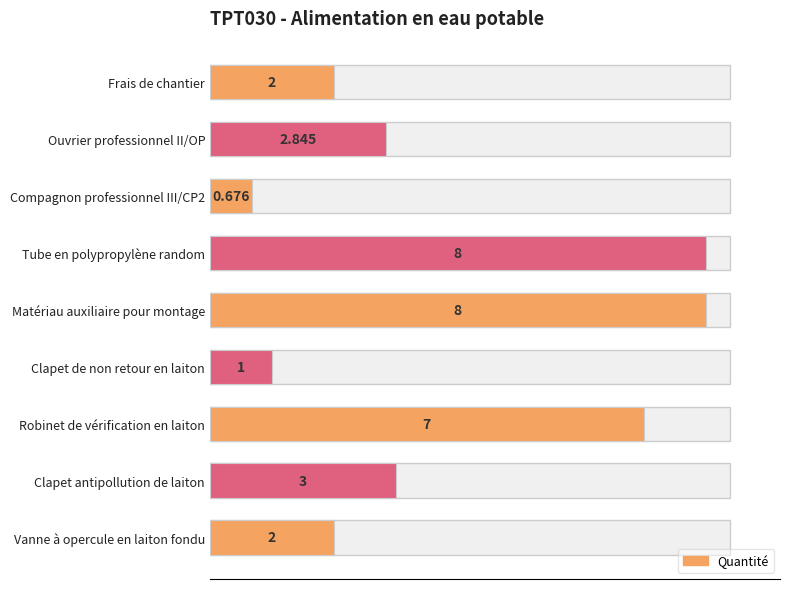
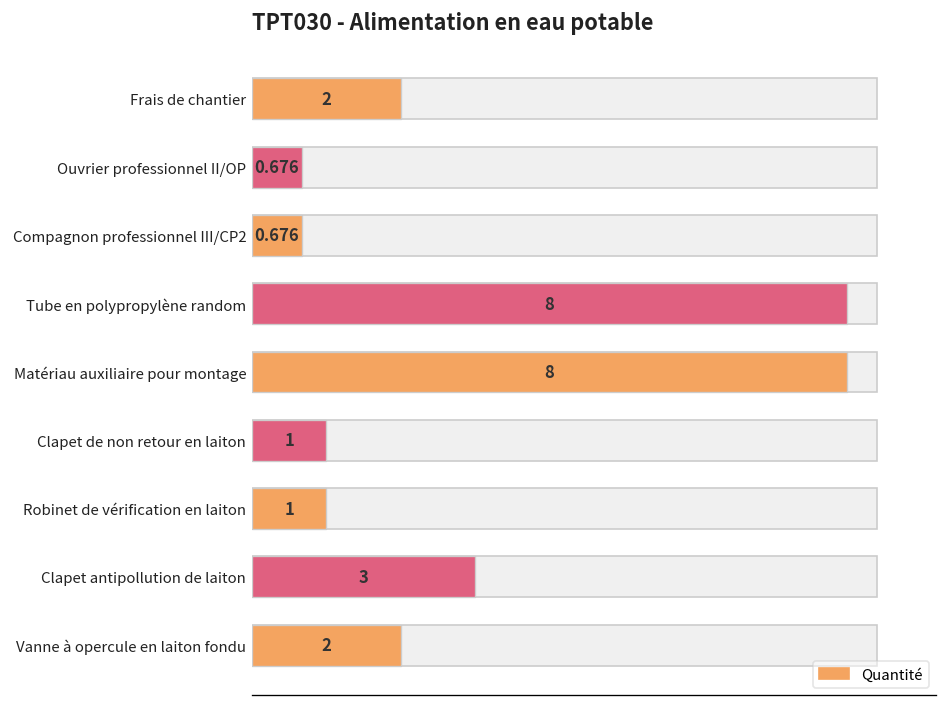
  {
    "Quantité": {
-     "Ouvrier professionnel II/OP": 2.845,
-     "Robinet de vérification en laiton": 7
+     "Ouvrier professionnel II/OP": 0.676,
+     "Robinet de vérification en laiton": 1
    }
  }
